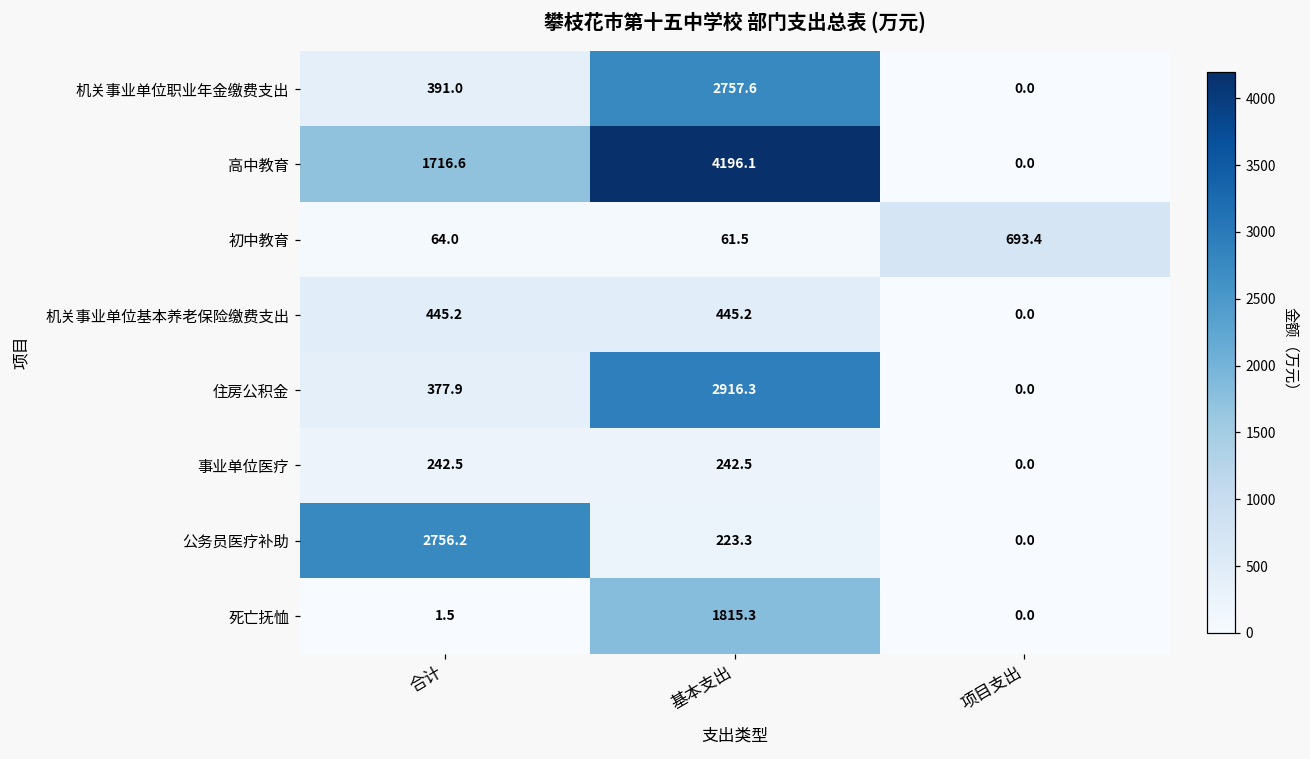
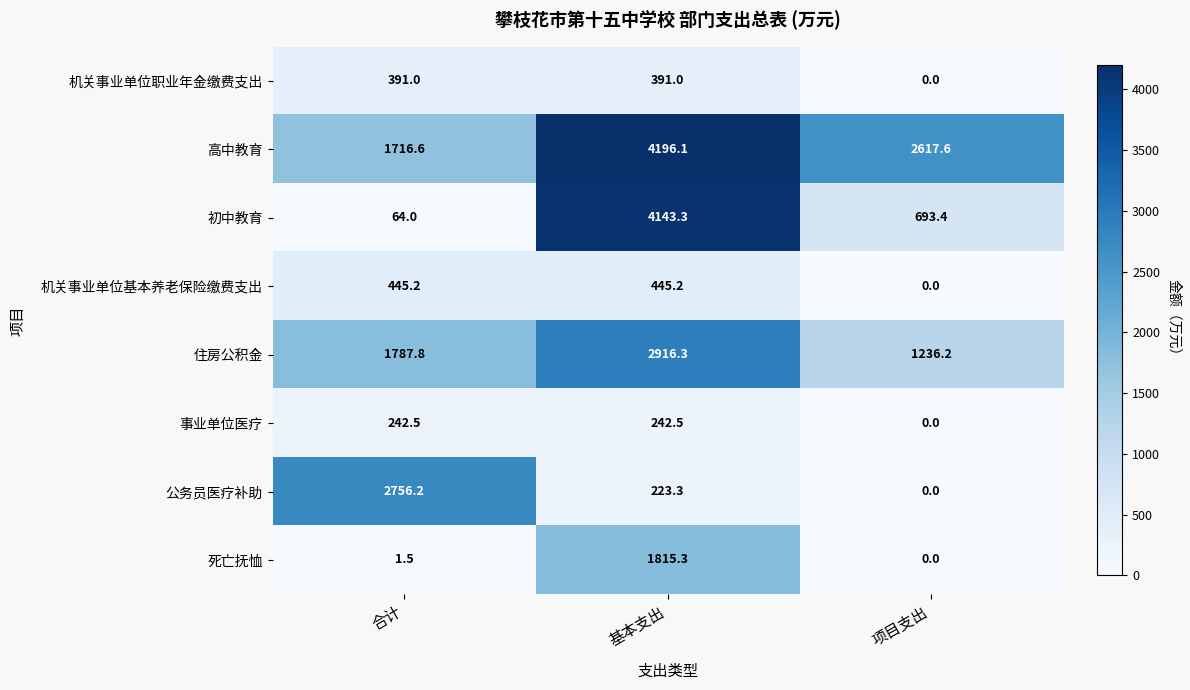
  {
    "机关事业单位职业年金缴费支出": {
      "合计": 391.0,
-     "基本支出": 2757.6,
+     "基本支出": 391.0,
      "项目支出": 0.0
    },
    "高中教育": {
      "合计": 1716.6,
      "基本支出": 4196.1,
-     "项目支出": 0.0
+     "项目支出": 2617.6
    },
    "初中教育": {
      "合计": 64.0,
-     "基本支出": 61.5,
+     "基本支出": 4143.3,
      "项目支出": 693.4
    },
    "机关事业单位基本养老保险缴费支出": {
      "合计": 445.2,
      "基本支出": 445.2,
      "项目支出": 0.0
    },
    "住房公积金": {
-     "合计": 377.9,
+     "合计": 1787.8,
      "基本支出": 2916.3,
-     "项目支出": 0.0
+     "项目支出": 1236.2
    },
    "事业单位医疗": {
      "合计": 242.5,
      "基本支出": 242.5,
      "项目支出": 0.0
    },
    "公务员医疗补助": {
      "合计": 2756.2,
      "基本支出": 223.3,
      "项目支出": 0.0
    },
    "死亡抚恤": {
      "合计": 1.5,
      "基本支出": 1815.3,
      "项目支出": 0.0
    }
  }
